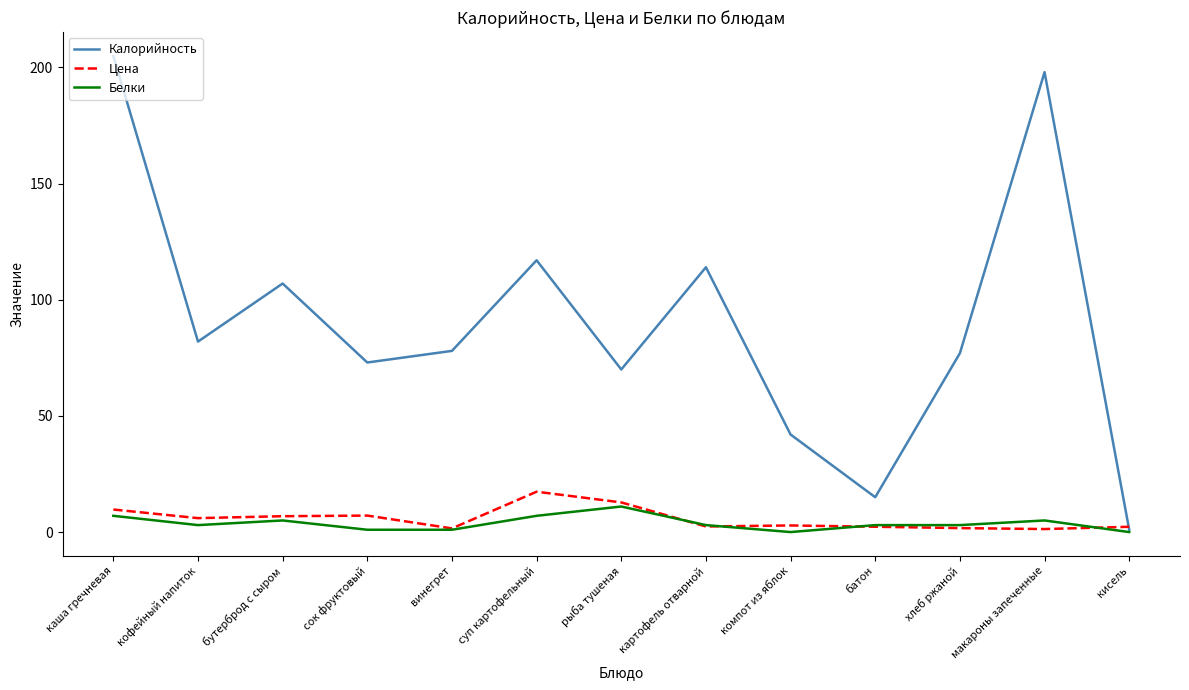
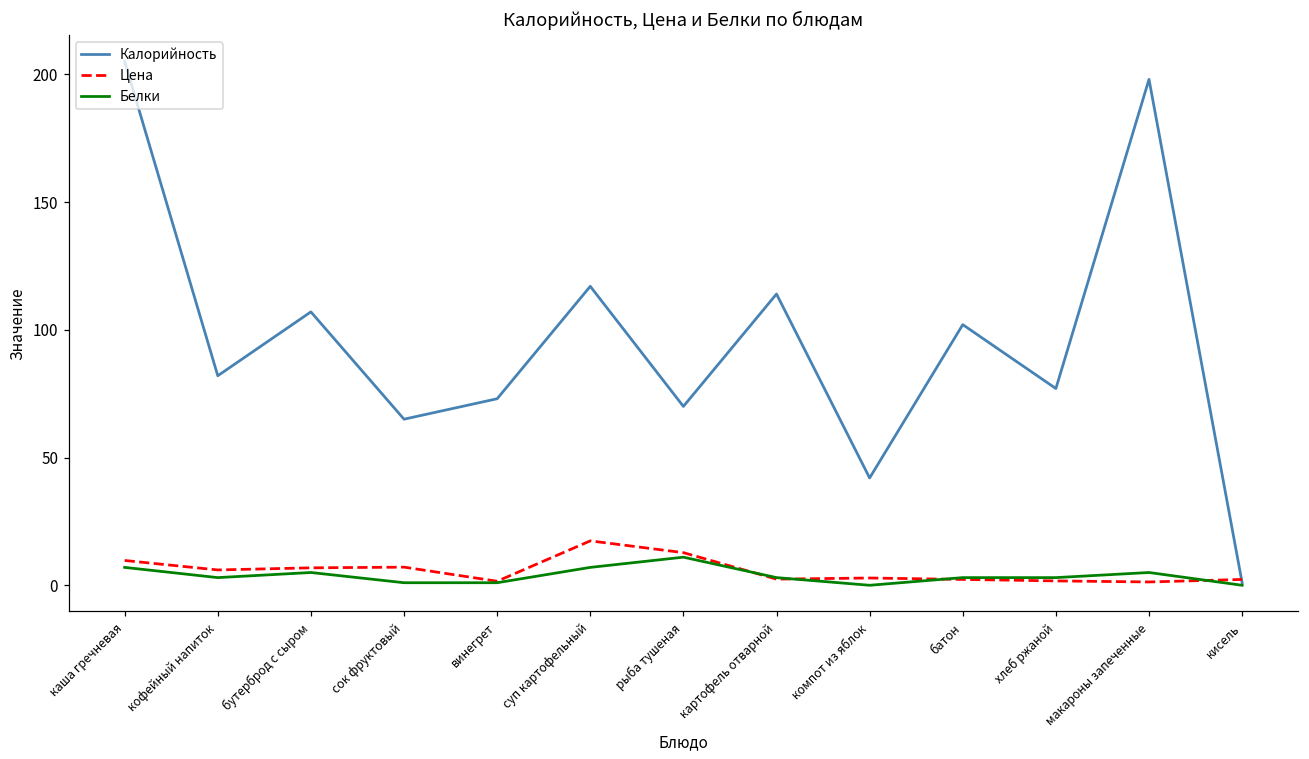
  {
    "Калорийность": {
      "кофейный напиток": 82,
      "бутерброд с сыром": 107,
-     "сок фруктовый": 73,
-     "винегрет": 78,
+     "сок фруктовый": 65,
+     "винегрет": 73,
      "суп картофельный": 117,
      "рыба тушеная": 70,
      "картофель отварной": 114,
      "компот из яблок": 42,
-     "батон": 15,
+     "батон": 102,
      "хлеб ржаной": 77,
      "макароны запеченные": 198
    },
    "Цена": {
      "каша гречневая": 10,
      "кофейный напиток": 6,
      "бутерброд с сыром": 7,
      "сок фруктовый": 7,
      "суп картофельный": 17,
      "рыба тушеная": 13,
      "компот из яблок": 3,
      "хлеб ржаной": 2,
      "макароны запеченные": 1,
      "кисель": 2
    },
    "Белки": {
      "каша гречневая": 7,
      "кофейный напиток": 3,
      "бутерброд с сыром": 5,
      "сок фруктовый": 1,
      "суп картофельный": 7,
      "рыба тушеная": 11,
      "компот из яблок": 0,
      "хлеб ржаной": 3,
      "макароны запеченные": 5
    }
  }
